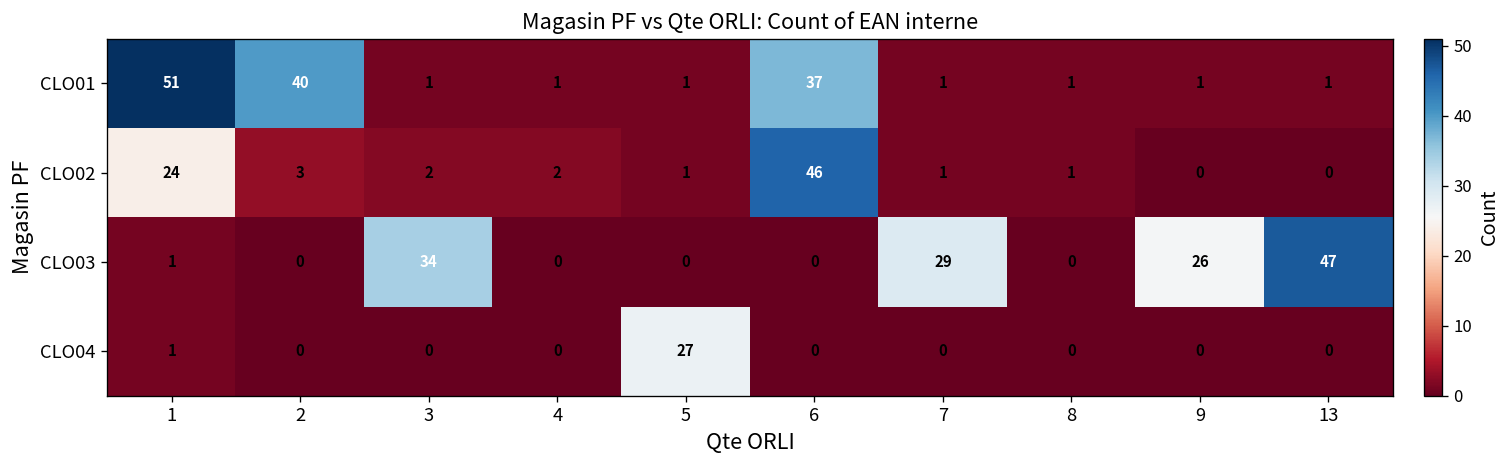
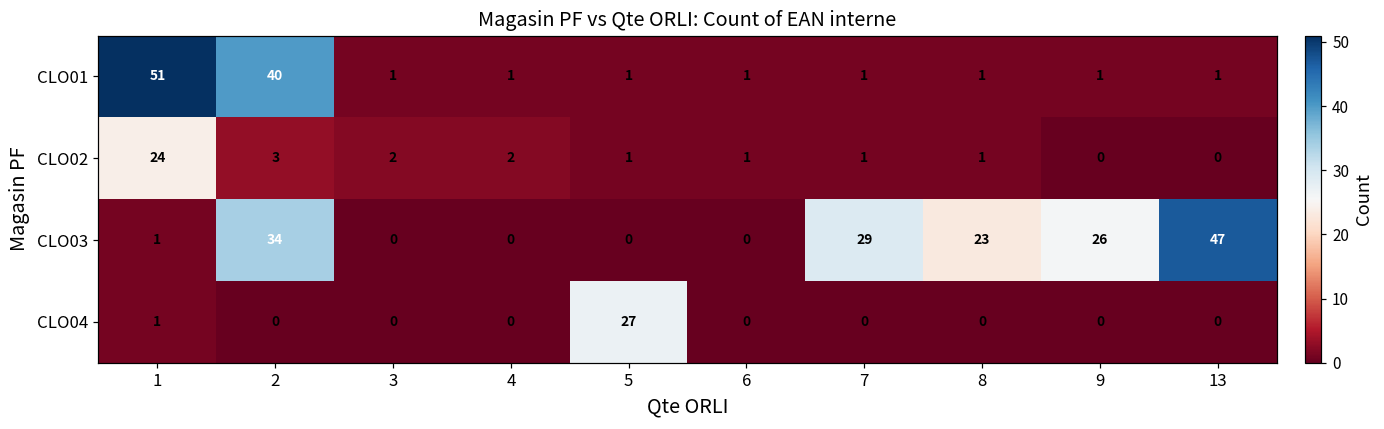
  {
    "CLO01": {
      "1": 51,
      "2": 40,
      "3": 1,
      "4": 1,
      "5": 1,
-     "6": 37,
+     "6": 1,
      "7": 1,
      "8": 1,
      "9": 1,
      "13": 1
    },
    "CLO02": {
      "1": 24,
      "2": 3,
      "3": 2,
      "4": 2,
      "5": 1,
-     "6": 46,
+     "6": 1,
      "7": 1,
      "8": 1,
      "9": 0,
      "13": 0
    },
    "CLO03": {
      "1": 1,
-     "2": 0,
-     "3": 34,
+     "2": 34,
+     "3": 0,
      "4": 0,
      "5": 0,
      "6": 0,
      "7": 29,
-     "8": 0,
+     "8": 23,
      "9": 26,
      "13": 47
    },
    "CLO04": {
      "1": 1,
      "2": 0,
      "3": 0,
      "4": 0,
      "5": 27,
      "6": 0,
      "7": 0,
      "8": 0,
      "9": 0,
      "13": 0
    }
  }
